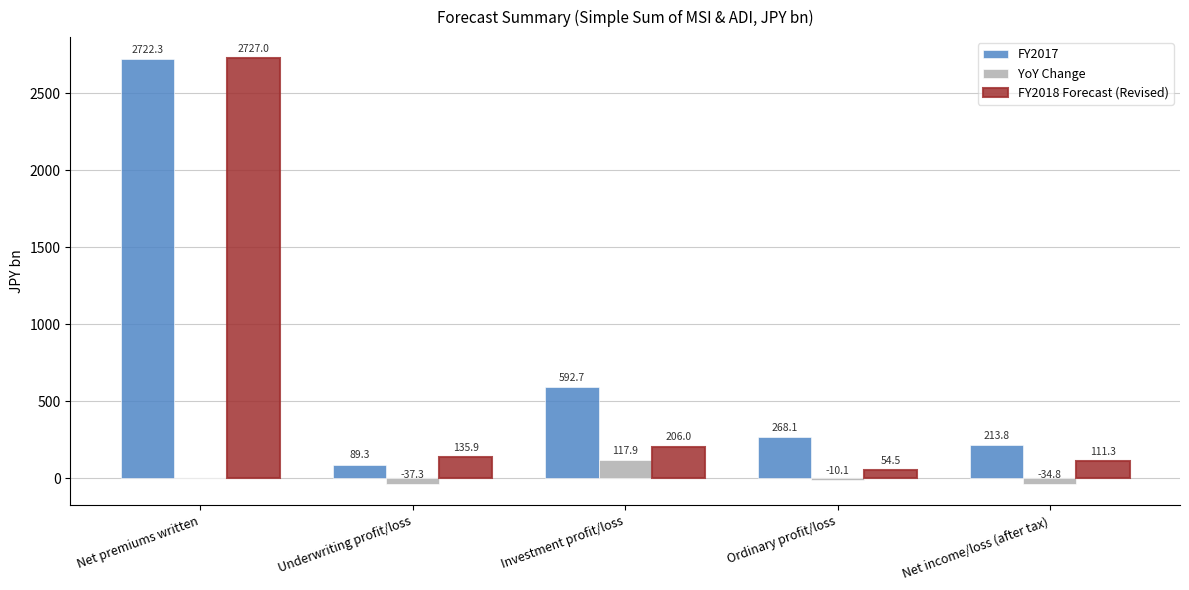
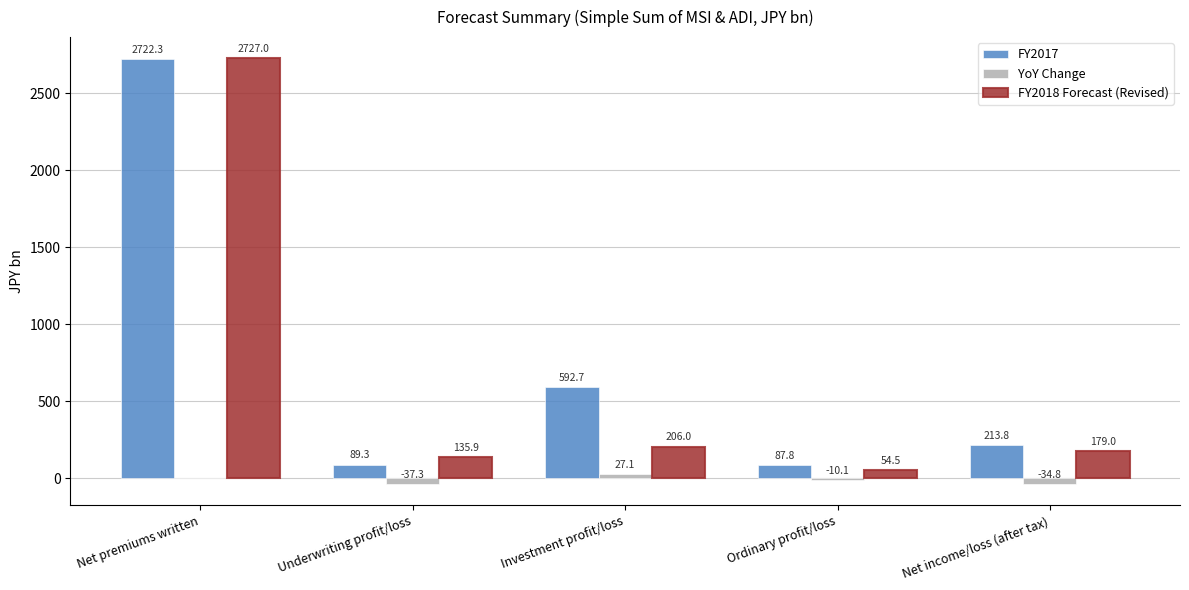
  {
    "FY2017": {
      "Net premiums written": 2722.3,
      "Underwriting profit/loss": 89.3,
      "Investment profit/loss": 592.7,
-     "Ordinary profit/loss": 268.1,
+     "Ordinary profit/loss": 87.8,
      "Net income/loss (after tax)": 213.8
    },
    "YoY Change": {
      "Underwriting profit/loss": -37.3,
-     "Investment profit/loss": 117.9,
+     "Investment profit/loss": 27.1,
      "Ordinary profit/loss": -10.1,
      "Net income/loss (after tax)": -34.8
    },
    "FY2018 Forecast (Revised)": {
      "Net premiums written": 2727.0,
      "Underwriting profit/loss": 135.9,
      "Investment profit/loss": 206.0,
      "Ordinary profit/loss": 54.5,
-     "Net income/loss (after tax)": 111.3
+     "Net income/loss (after tax)": 179.0
    }
  }
